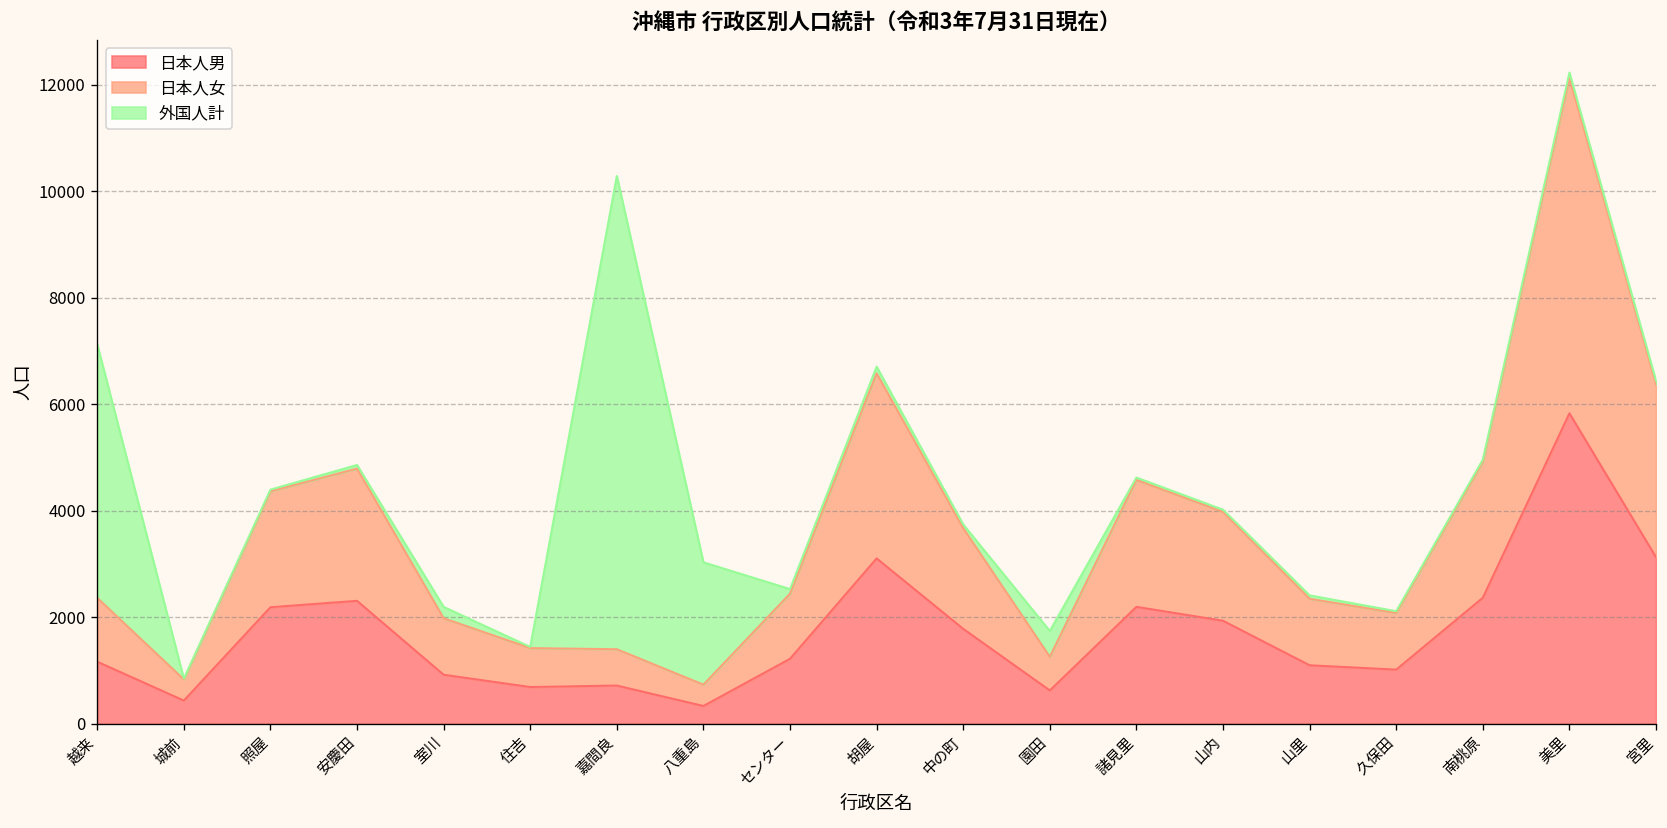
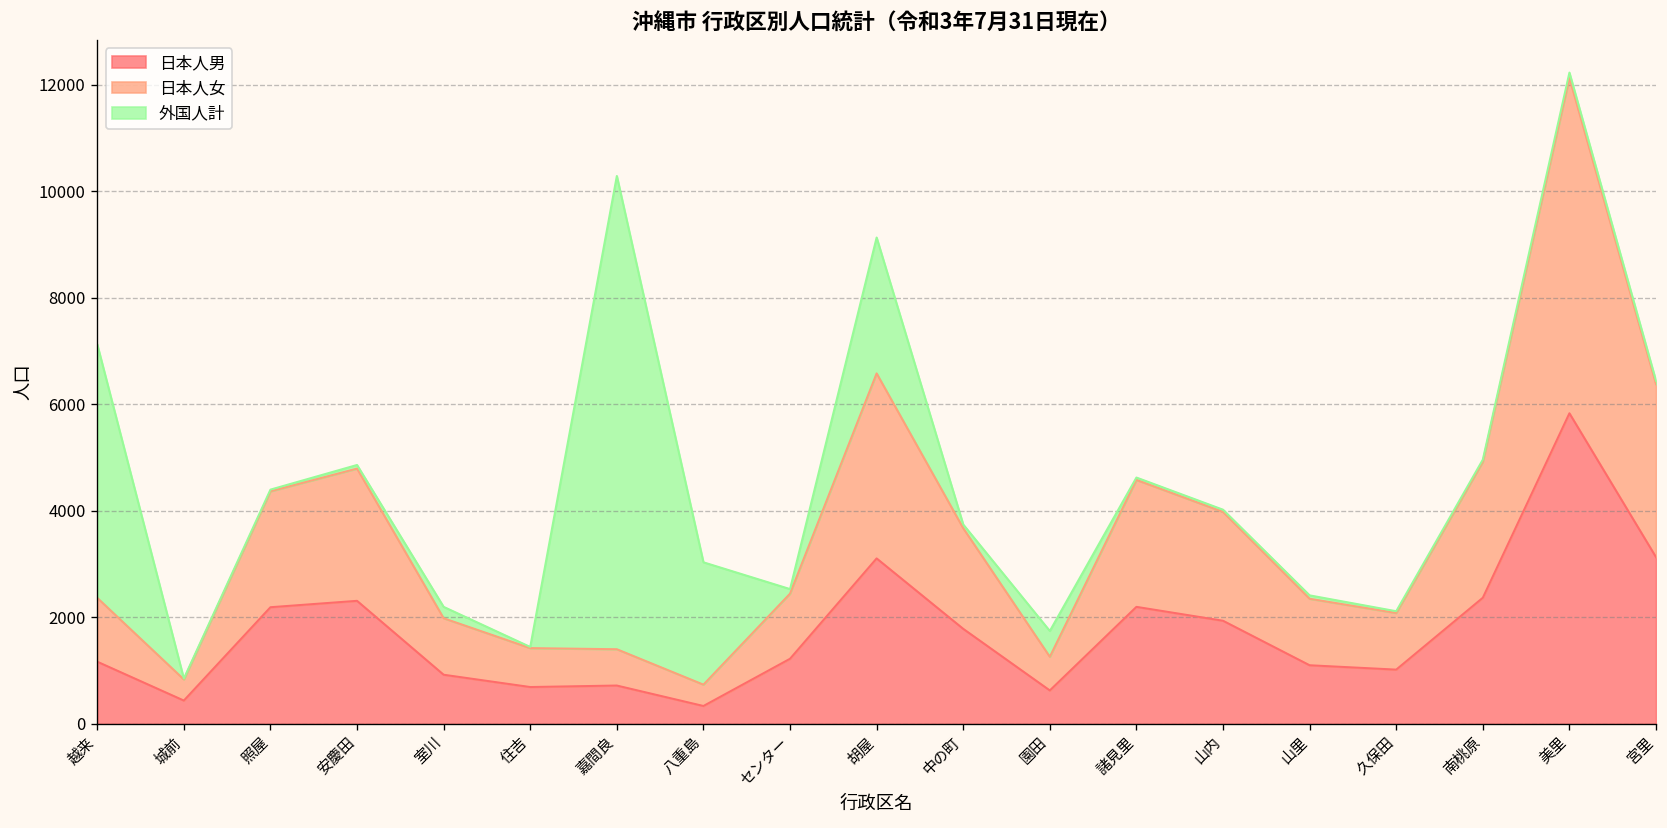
  {
    "外国人計": {
      "越来": 4800,
      "安慶田": 100,
      "室川": 200,
      "嘉間良": 8900,
      "八重島": 2300,
      "センター": 100,
-     "胡屋": 100,
+     "胡屋": 2600,
      "中の町": 100,
      "園田": 500,
      "山里": 100,
      "美里": 100,
      "宮里": 100
    }
  }
